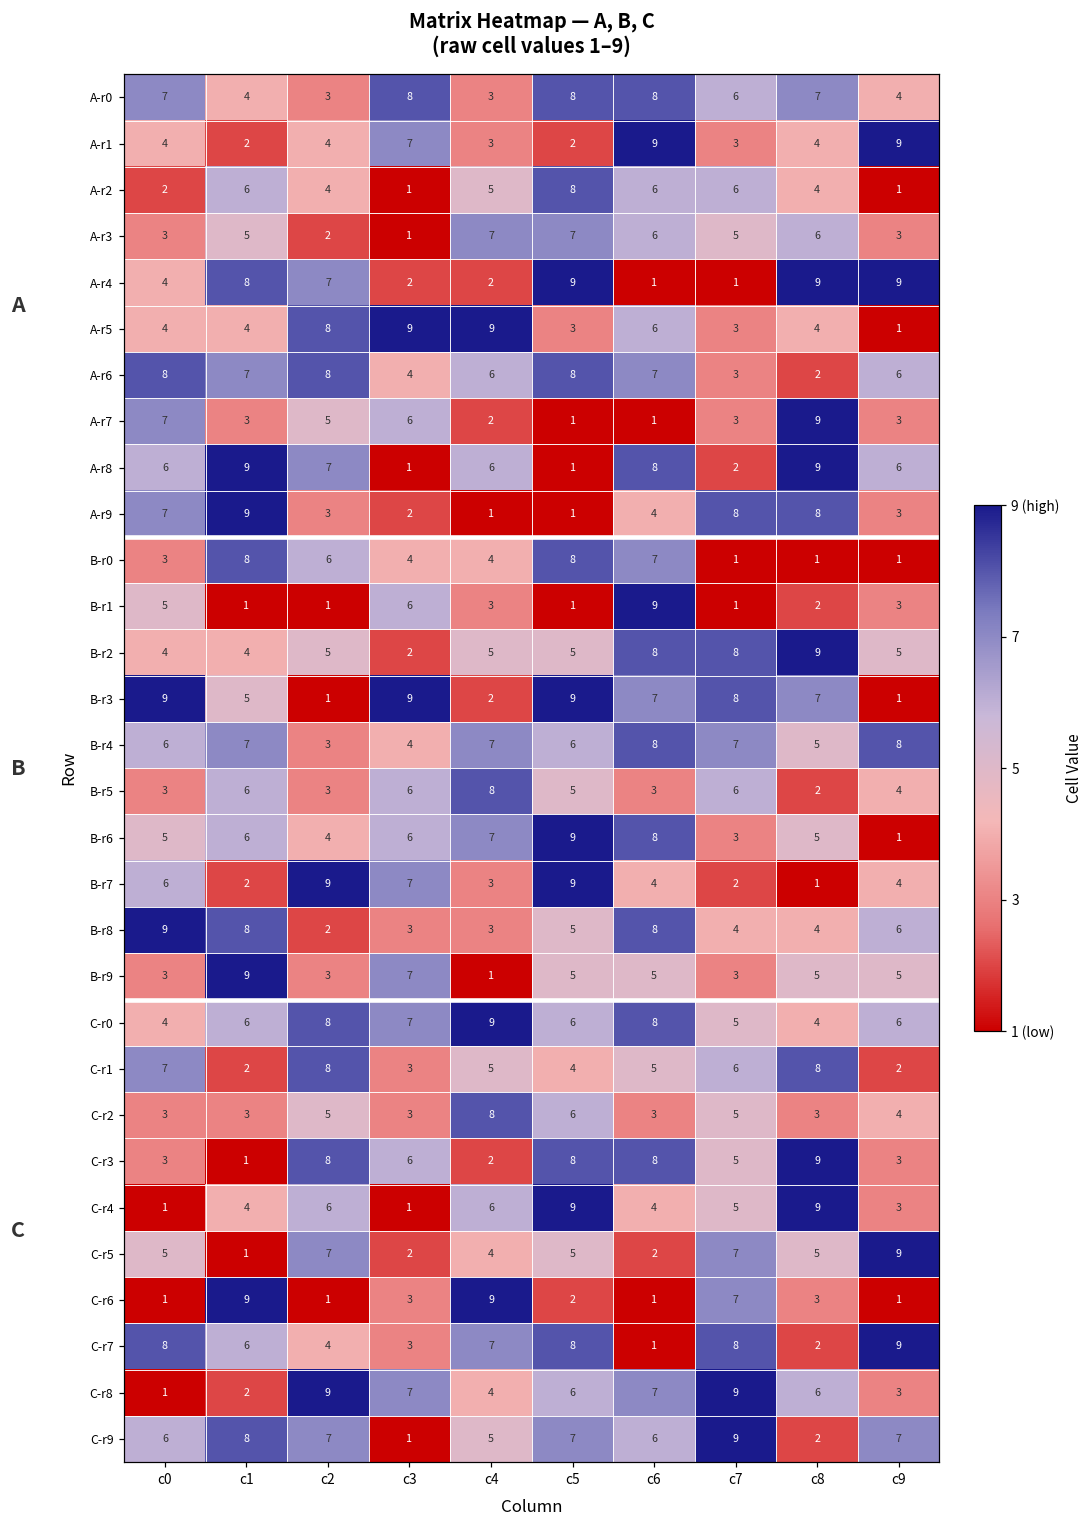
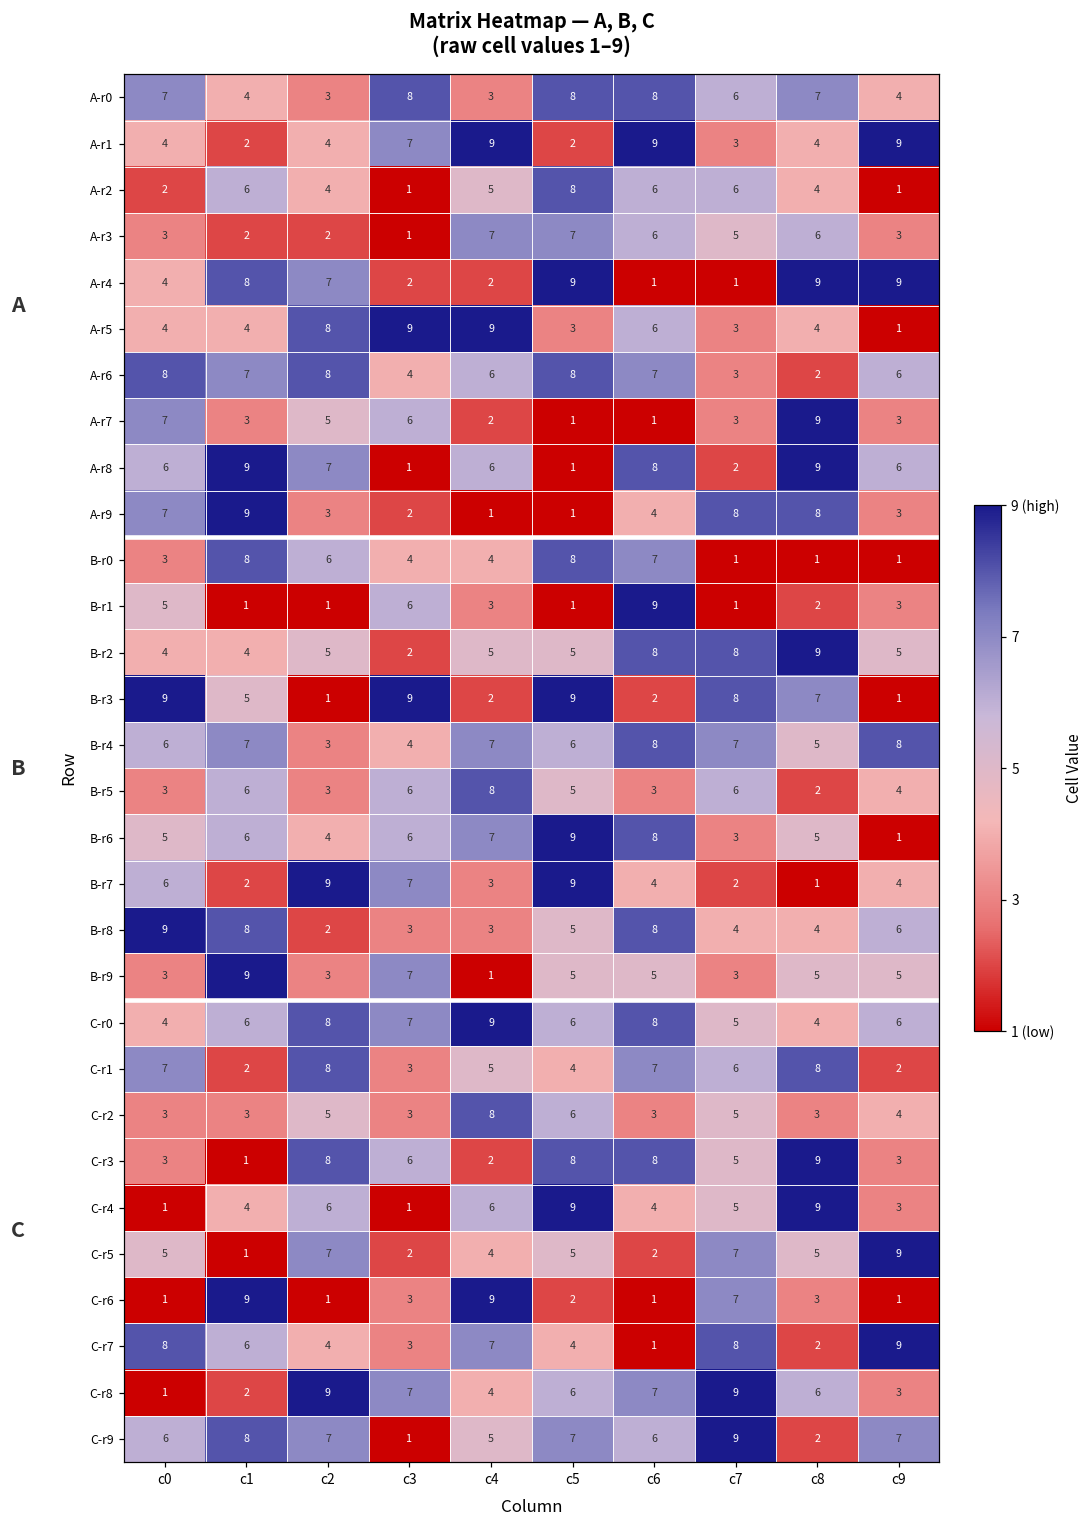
  {
    "A-r1": {
      "c0": 4,
      "c1": 2,
      "c2": 4,
      "c3": 7,
-     "c4": 3,
+     "c4": 9,
      "c5": 2,
      "c6": 9,
      "c7": 3,
      "c8": 4,
      "c9": 9
    },
    "A-r3": {
      "c0": 3,
-     "c1": 5,
+     "c1": 2,
      "c2": 2,
      "c3": 1,
      "c4": 7,
      "c5": 7,
      "c6": 6,
      "c7": 5,
      "c8": 6,
      "c9": 3
    },
    "B-r3": {
      "c0": 9,
      "c1": 5,
      "c2": 1,
      "c3": 9,
      "c4": 2,
      "c5": 9,
-     "c6": 7,
+     "c6": 2,
      "c7": 8,
      "c8": 7,
      "c9": 1
    },
    "C-r1": {
      "c0": 7,
      "c1": 2,
      "c2": 8,
      "c3": 3,
      "c4": 5,
      "c5": 4,
-     "c6": 5,
+     "c6": 7,
      "c7": 6,
      "c8": 8,
      "c9": 2
    },
    "C-r7": {
      "c0": 8,
      "c1": 6,
      "c2": 4,
      "c3": 3,
      "c4": 7,
-     "c5": 8,
+     "c5": 4,
      "c6": 1,
      "c7": 8,
      "c8": 2,
      "c9": 9
    }
  }
